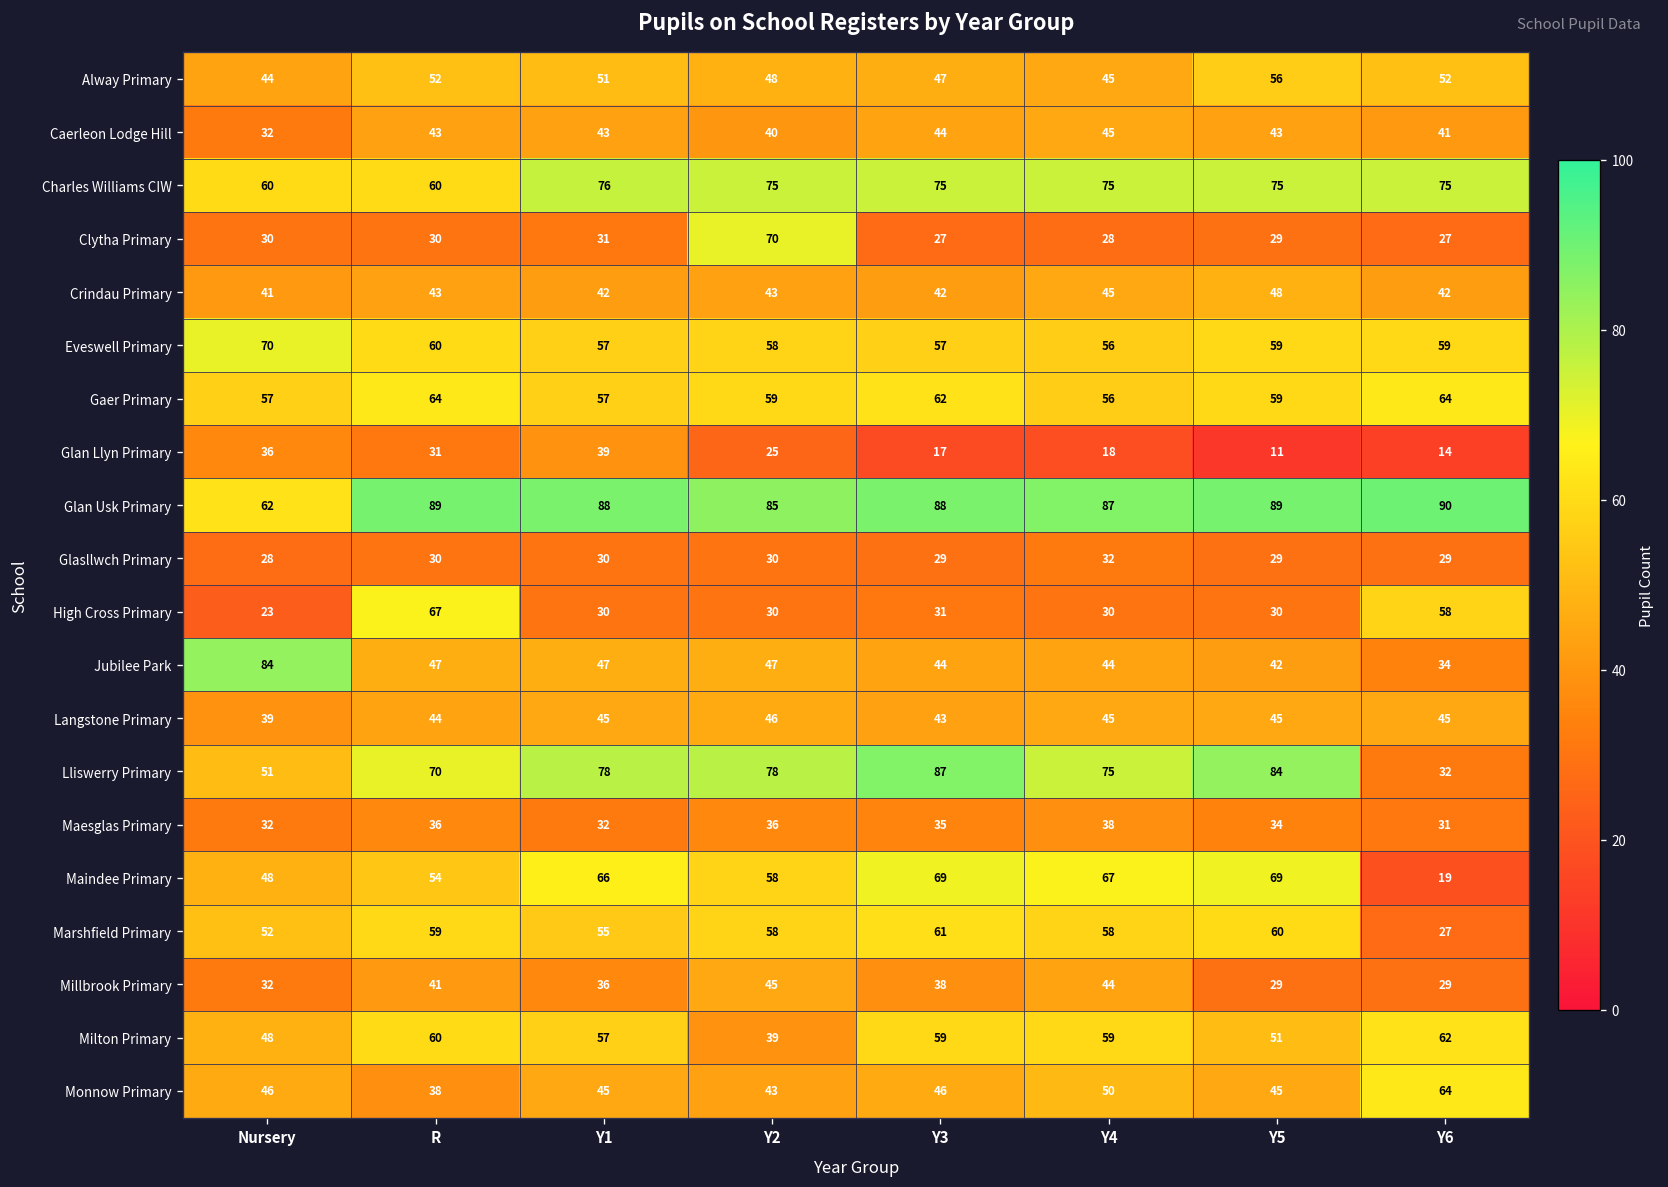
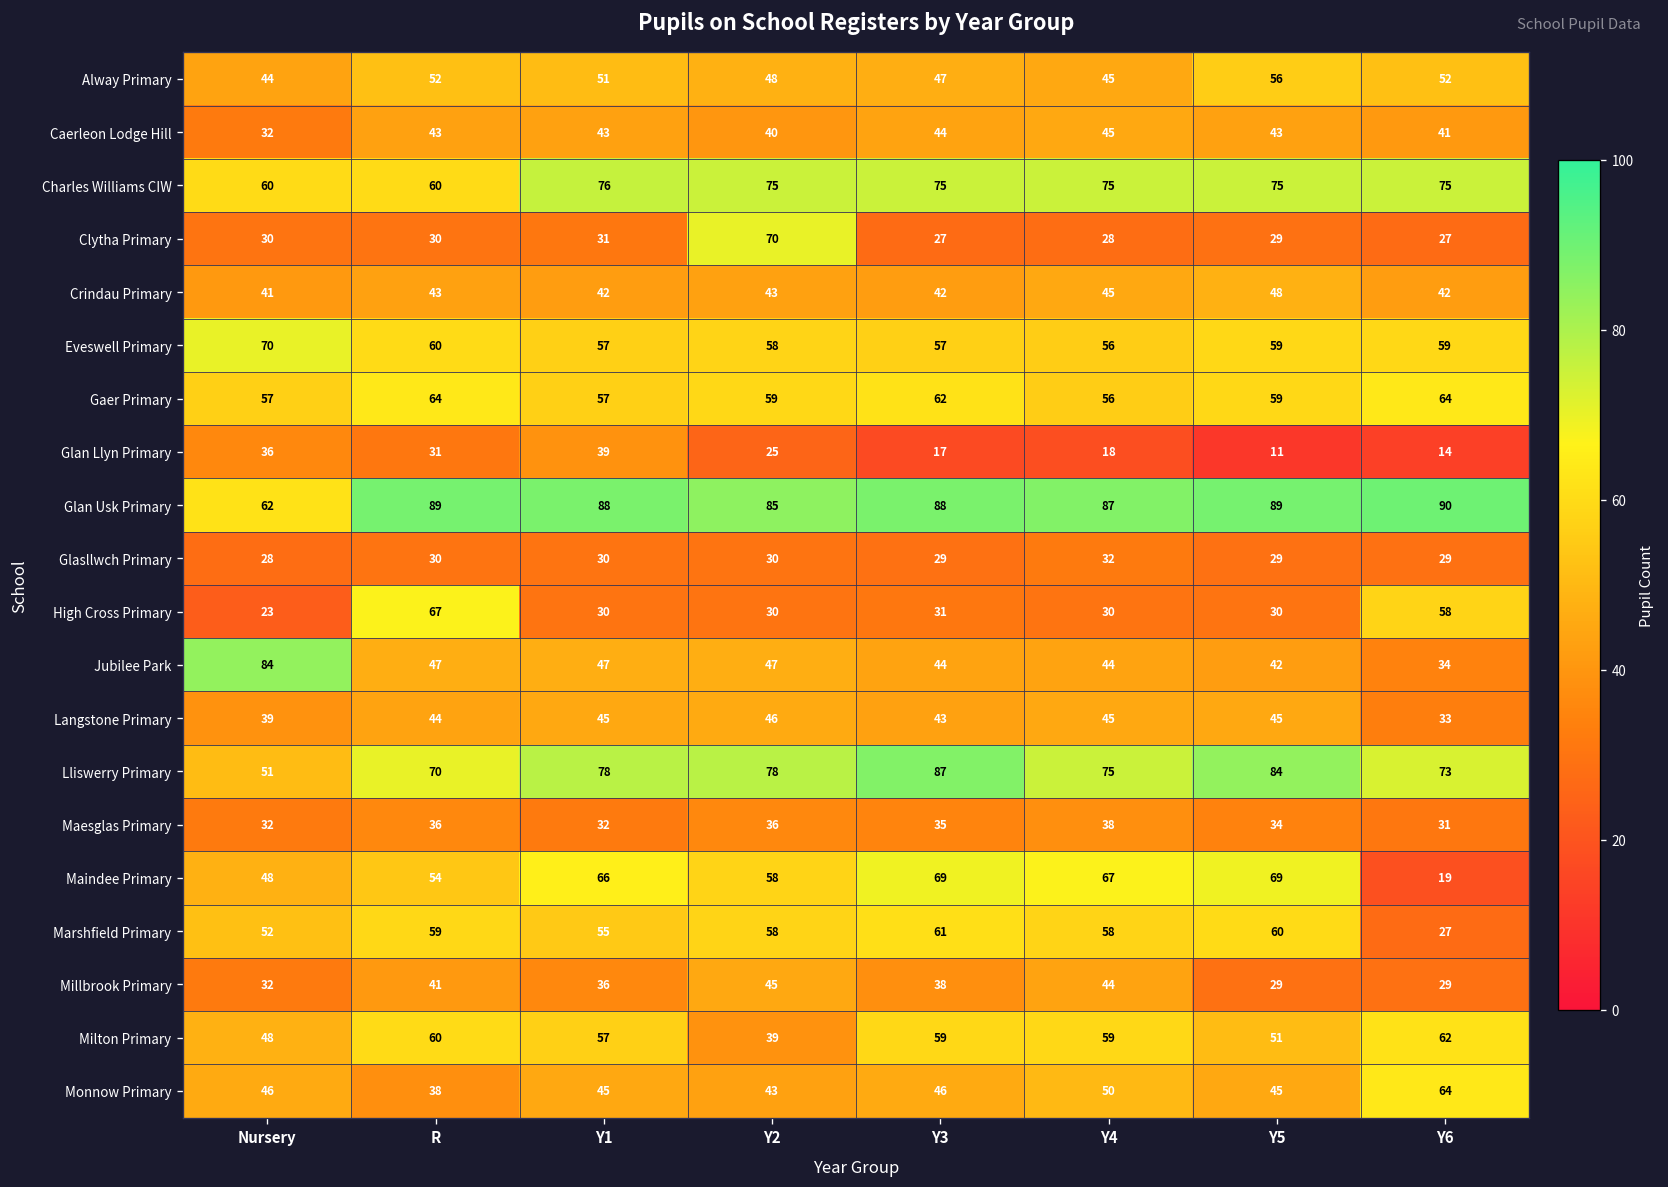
  {
    "Alway Primary": {
      "Nursery": 44,
      "R": 52,
      "Y1": 51,
      "Y2": 48,
      "Y3": 47,
      "Y4": 45,
      "Y5": 56,
      "Y6": 52
    },
    "Caerleon Lodge Hill": {
      "Nursery": 32,
      "R": 43,
      "Y1": 43,
      "Y2": 40,
      "Y3": 44,
      "Y4": 45,
      "Y5": 43,
      "Y6": 41
    },
    "Charles Williams CIW": {
      "Nursery": 60,
      "R": 60,
      "Y1": 76,
      "Y2": 75,
      "Y3": 75,
      "Y4": 75,
      "Y5": 75,
      "Y6": 75
    },
    "Clytha Primary": {
      "Nursery": 30,
      "R": 30,
      "Y1": 31,
      "Y2": 70,
      "Y3": 27,
      "Y4": 28,
      "Y5": 29,
      "Y6": 27
    },
    "Crindau Primary": {
      "Nursery": 41,
      "R": 43,
      "Y1": 42,
      "Y2": 43,
      "Y3": 42,
      "Y4": 45,
      "Y5": 48,
      "Y6": 42
    },
    "Eveswell Primary": {
      "Nursery": 70,
      "R": 60,
      "Y1": 57,
      "Y2": 58,
      "Y3": 57,
      "Y4": 56,
      "Y5": 59,
      "Y6": 59
    },
    "Gaer Primary": {
      "Nursery": 57,
      "R": 64,
      "Y1": 57,
      "Y2": 59,
      "Y3": 62,
      "Y4": 56,
      "Y5": 59,
      "Y6": 64
    },
    "Glan Llyn Primary": {
      "Nursery": 36,
      "R": 31,
      "Y1": 39,
      "Y2": 25,
      "Y3": 17,
      "Y4": 18,
      "Y5": 11,
      "Y6": 14
    },
    "Glan Usk Primary": {
      "Nursery": 62,
      "R": 89,
      "Y1": 88,
      "Y2": 85,
      "Y3": 88,
      "Y4": 87,
      "Y5": 89,
      "Y6": 90
    },
    "Glasllwch Primary": {
      "Nursery": 28,
      "R": 30,
      "Y1": 30,
      "Y2": 30,
      "Y3": 29,
      "Y4": 32,
      "Y5": 29,
      "Y6": 29
    },
    "High Cross Primary": {
      "Nursery": 23,
      "R": 67,
      "Y1": 30,
      "Y2": 30,
      "Y3": 31,
      "Y4": 30,
      "Y5": 30,
      "Y6": 58
    },
    "Jubilee Park": {
      "Nursery": 84,
      "R": 47,
      "Y1": 47,
      "Y2": 47,
      "Y3": 44,
      "Y4": 44,
      "Y5": 42,
      "Y6": 34
    },
    "Langstone Primary": {
      "Nursery": 39,
      "R": 44,
      "Y1": 45,
      "Y2": 46,
      "Y3": 43,
      "Y4": 45,
      "Y5": 45,
-     "Y6": 45
+     "Y6": 33
    },
    "Lliswerry Primary": {
      "Nursery": 51,
      "R": 70,
      "Y1": 78,
      "Y2": 78,
      "Y3": 87,
      "Y4": 75,
      "Y5": 84,
-     "Y6": 32
+     "Y6": 73
    },
    "Maesglas Primary": {
      "Nursery": 32,
      "R": 36,
      "Y1": 32,
      "Y2": 36,
      "Y3": 35,
      "Y4": 38,
      "Y5": 34,
      "Y6": 31
    },
    "Maindee Primary": {
      "Nursery": 48,
      "R": 54,
      "Y1": 66,
      "Y2": 58,
      "Y3": 69,
      "Y4": 67,
      "Y5": 69,
      "Y6": 19
    },
    "Marshfield Primary": {
      "Nursery": 52,
      "R": 59,
      "Y1": 55,
      "Y2": 58,
      "Y3": 61,
      "Y4": 58,
      "Y5": 60,
      "Y6": 27
    },
    "Millbrook Primary": {
      "Nursery": 32,
      "R": 41,
      "Y1": 36,
      "Y2": 45,
      "Y3": 38,
      "Y4": 44,
      "Y5": 29,
      "Y6": 29
    },
    "Milton Primary": {
      "Nursery": 48,
      "R": 60,
      "Y1": 57,
      "Y2": 39,
      "Y3": 59,
      "Y4": 59,
      "Y5": 51,
      "Y6": 62
    },
    "Monnow Primary": {
      "Nursery": 46,
      "R": 38,
      "Y1": 45,
      "Y2": 43,
      "Y3": 46,
      "Y4": 50,
      "Y5": 45,
      "Y6": 64
    }
  }
